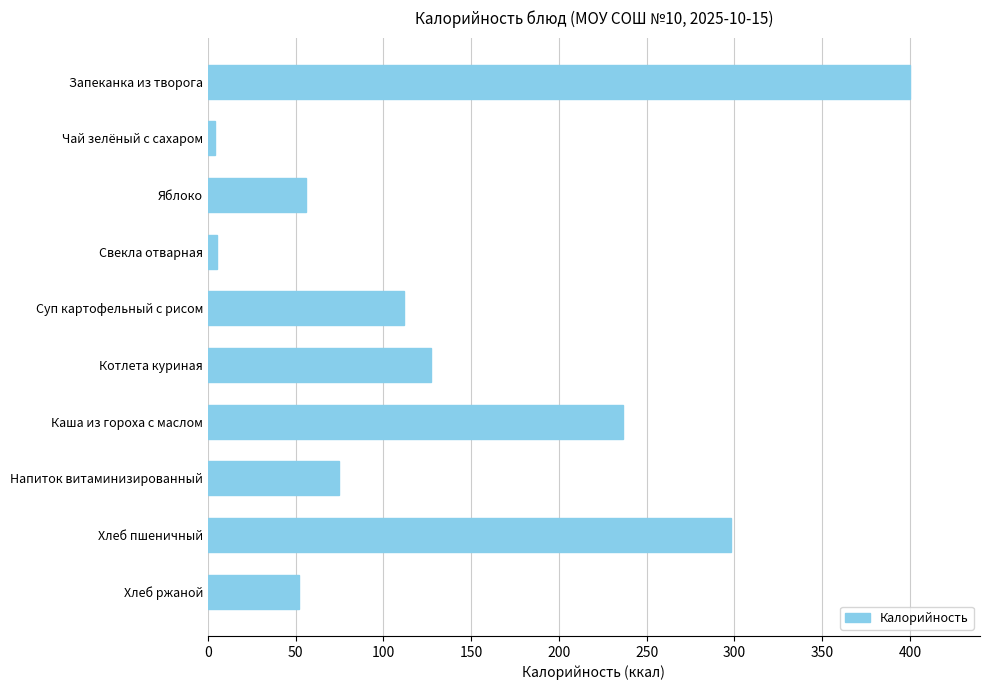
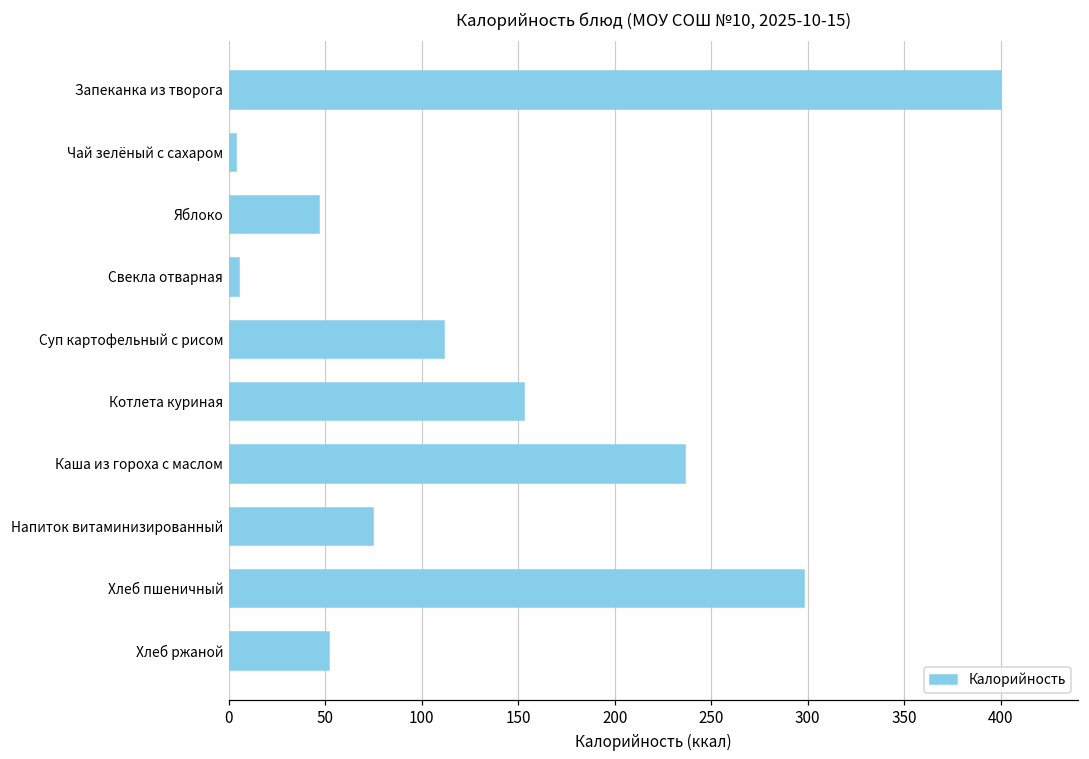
  {
    "Запеканка из творога": 400,
    "Чай зелёный с сахаром": 4,
-   "Яблоко": 56,
+   "Яблоко": 47,
    "Свекла отварная": 5,
    "Суп картофельный с рисом": 112,
-   "Котлета куриная": 127,
+   "Котлета куриная": 153,
    "Каша из гороха с маслом": 236,
    "Напиток витаминизированный": 75,
    "Хлеб пшеничный": 298,
    "Хлеб ржаной": 52
  }
